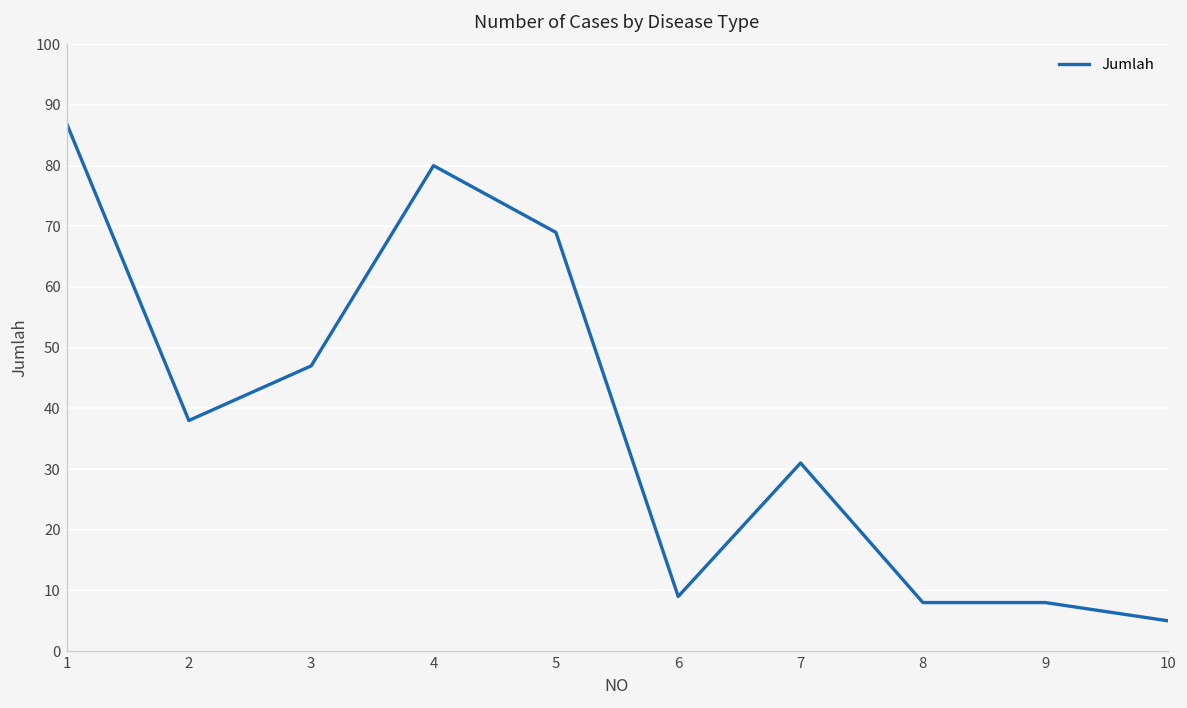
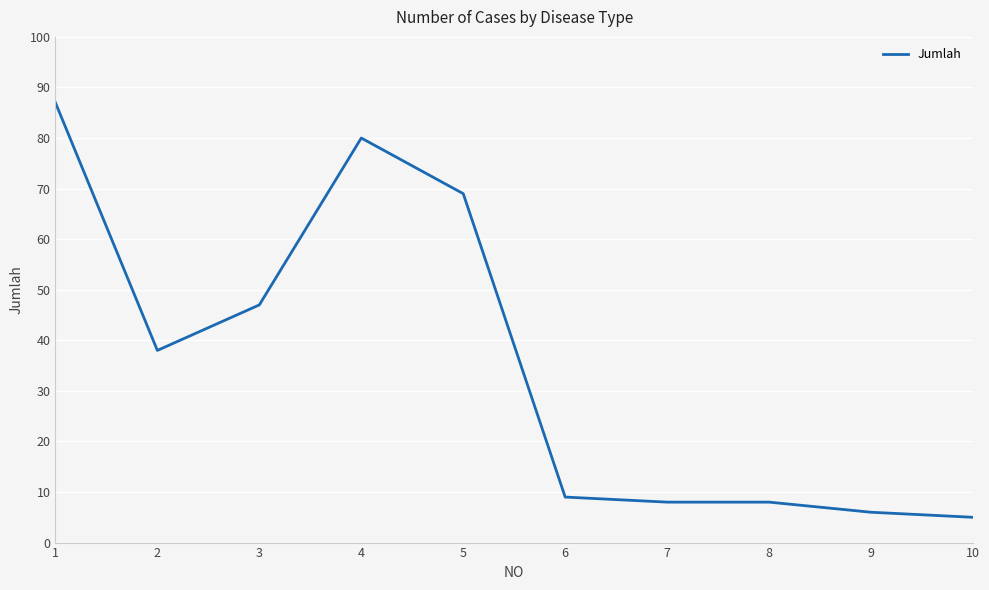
  {
    "1": 87,
    "2": 38,
    "3": 47,
    "4": 80,
    "5": 69,
    "6": 9,
-   "7": 31,
+   "7": 8,
    "8": 8,
-   "9": 8,
+   "9": 6,
    "10": 5
  }
